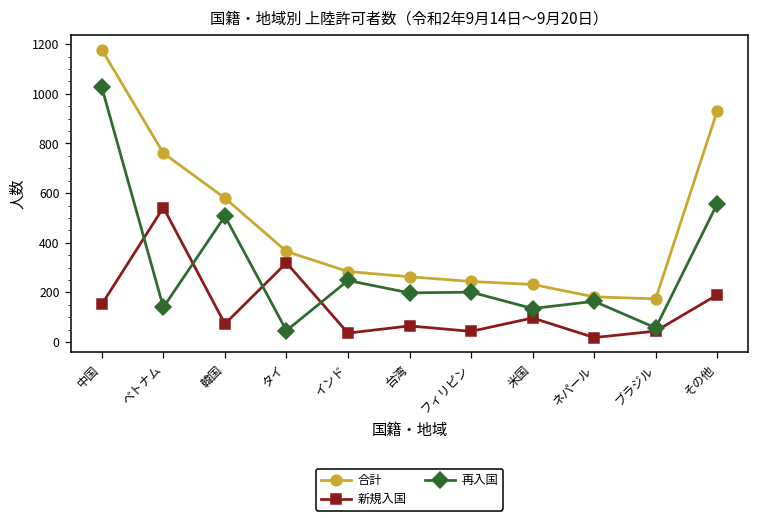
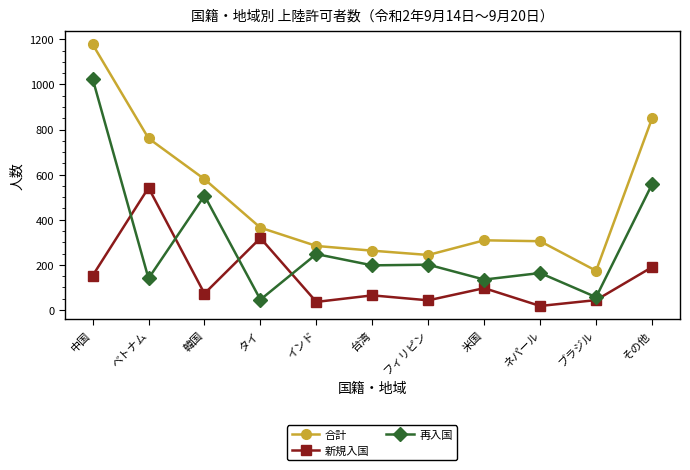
  {
    "合計": {
      "中国": 1180,
      "ベトナム": 760,
      "韓国": 580,
      "タイ": 370,
      "インド": 280,
      "台湾": 260,
      "フィリピン": 240,
-     "米国": 230,
-     "ネパール": 180,
+     "米国": 310,
+     "ネパール": 310,
      "ブラジル": 170,
-     "その他": 930
+     "その他": 850
    },
    "新規入国": {
      "中国": 150,
      "ベトナム": 540,
      "韓国": 70,
      "タイ": 320,
      "インド": 40,
      "台湾": 70,
      "フィリピン": 40,
      "米国": 100,
      "ネパール": 20,
      "ブラジル": 40,
      "その他": 190
    },
    "再入国": {
      "中国": 1030,
      "ベトナム": 140,
      "韓国": 510,
      "タイ": 50,
      "インド": 250,
      "台湾": 200,
      "フィリピン": 200,
      "米国": 140,
      "ネパール": 160,
      "ブラジル": 60,
      "その他": 560
    }
  }
